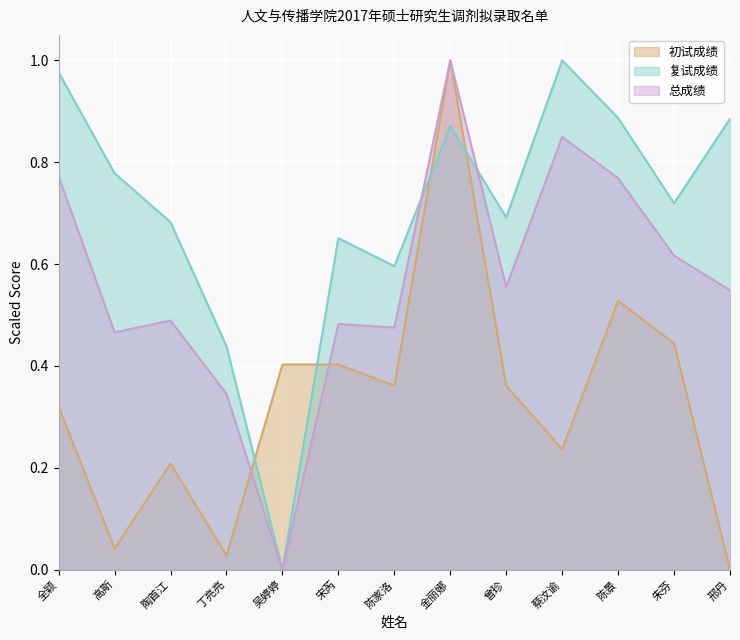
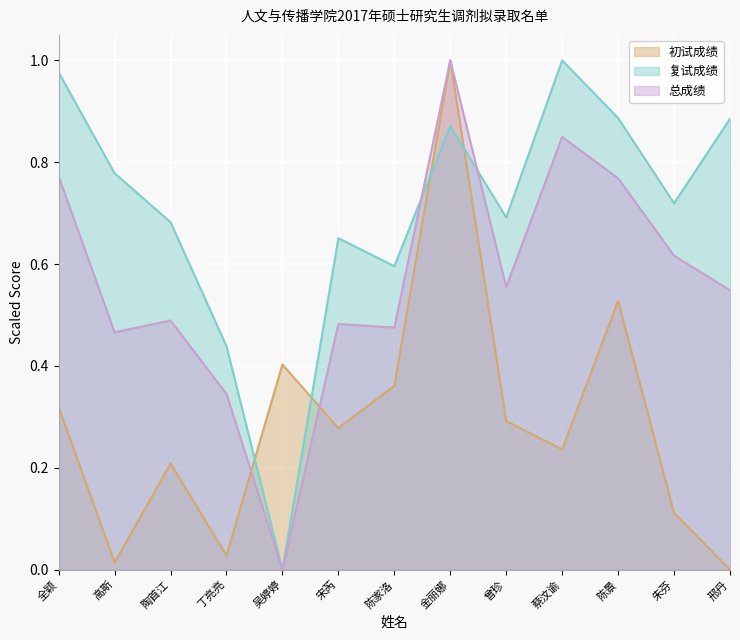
  {
    "初试成绩": {
      "全颖": 0.32,
-     "高斯": 0.04,
+     "高斯": 0.01,
      "陶首江": 0.21,
      "丁亮亮": 0.03,
      "吴婷婷": 0.40,
-     "宋芮": 0.40,
+     "宋芮": 0.28,
      "陈家洛": 0.36,
-     "曾珍": 0.36,
+     "曾珍": 0.29,
      "蔡汶谕": 0.24,
      "陈景": 0.53,
-     "朱芬": 0.44,
+     "朱芬": 0.11,
      "邢丹": 0.00
    }
  }
